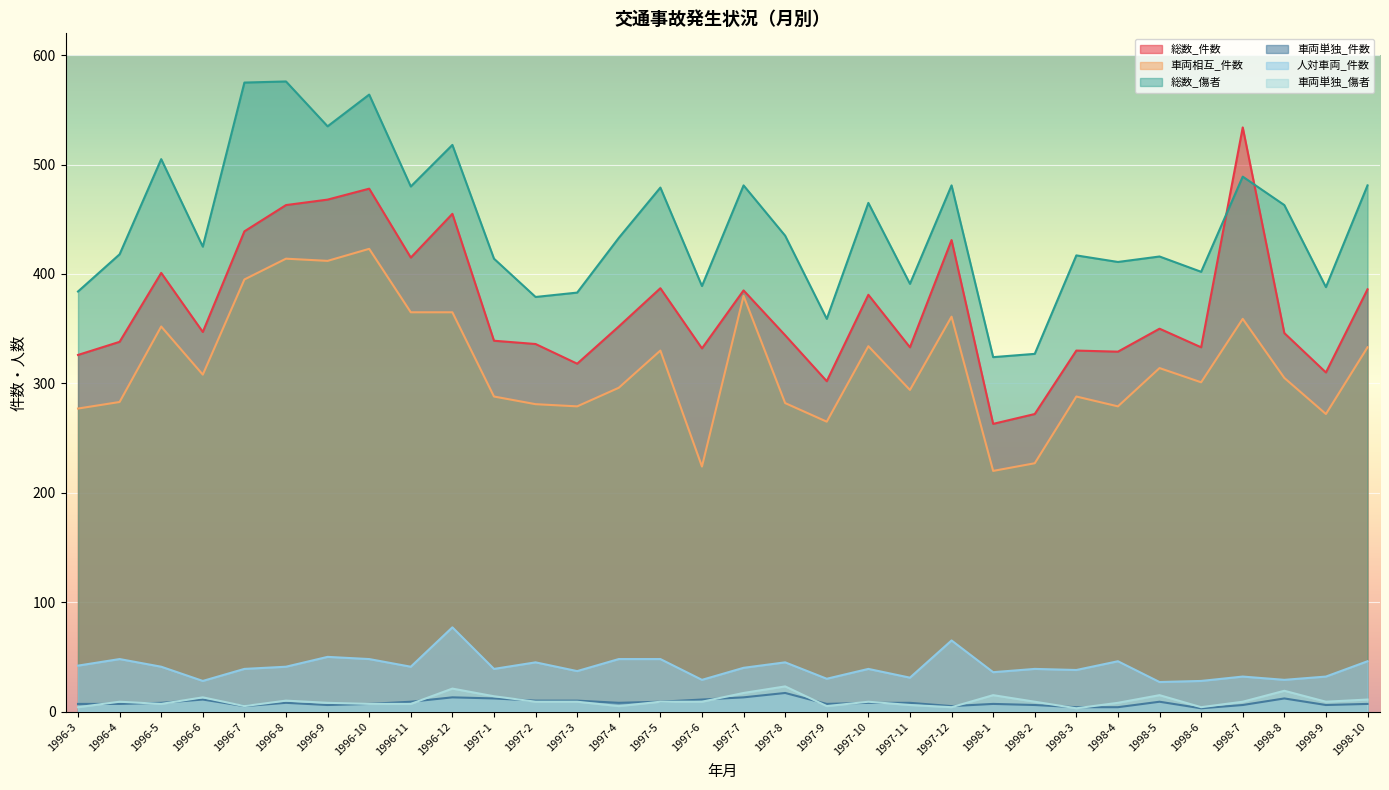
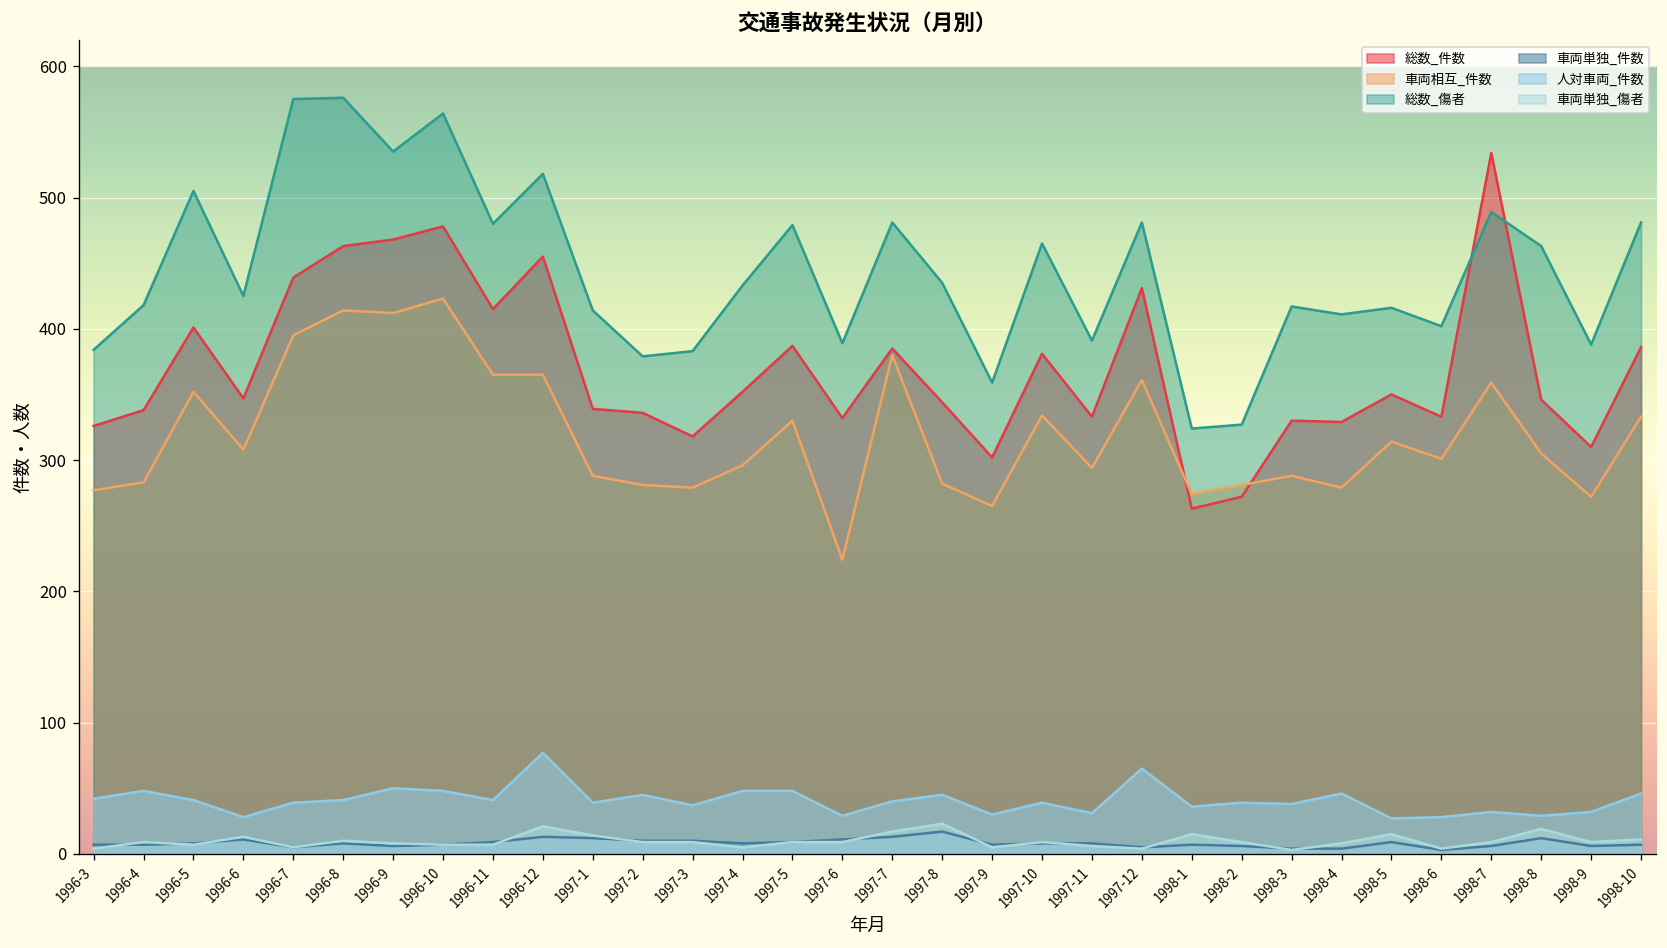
  {
    "総数_件数": {
      "1996-3": 326,
      "1996-4": 338,
      "1996-5": 401,
      "1996-6": 347,
      "1996-7": 439,
      "1996-8": 463,
      "1996-9": 468,
      "1996-10": 478,
      "1996-11": 415,
      "1996-12": 455,
      "1997-1": 339,
      "1997-2": 336,
      "1997-3": 318,
      "1997-4": 352,
      "1997-5": 387,
      "1997-6": 332,
      "1997-7": 385,
      "1997-8": 344,
      "1997-9": 302,
      "1997-10": 381,
      "1997-11": 333,
      "1997-12": 431,
      "1998-1": 263,
      "1998-2": 272,
      "1998-3": 330,
      "1998-4": 329,
      "1998-5": 350,
      "1998-6": 333,
      "1998-7": 534,
      "1998-8": 346,
      "1998-9": 310,
      "1998-10": 386
    },
    "車両相互_件数": {
      "1996-3": 277,
      "1996-4": 283,
      "1996-5": 352,
      "1996-6": 308,
      "1996-7": 395,
      "1996-8": 414,
      "1996-9": 412,
      "1996-10": 423,
      "1996-11": 365,
      "1996-12": 365,
      "1997-1": 288,
      "1997-2": 281,
      "1997-3": 279,
      "1997-4": 296,
      "1997-5": 330,
      "1997-6": 224,
      "1997-7": 380,
      "1997-8": 282,
      "1997-9": 265,
      "1997-10": 334,
      "1997-11": 294,
      "1997-12": 361,
-     "1998-1": 220,
-     "1998-2": 227,
+     "1998-1": 274,
+     "1998-2": 281,
      "1998-3": 288,
      "1998-4": 279,
      "1998-5": 314,
      "1998-6": 301,
      "1998-7": 359,
      "1998-8": 305,
      "1998-9": 272,
      "1998-10": 333
    }
  }
